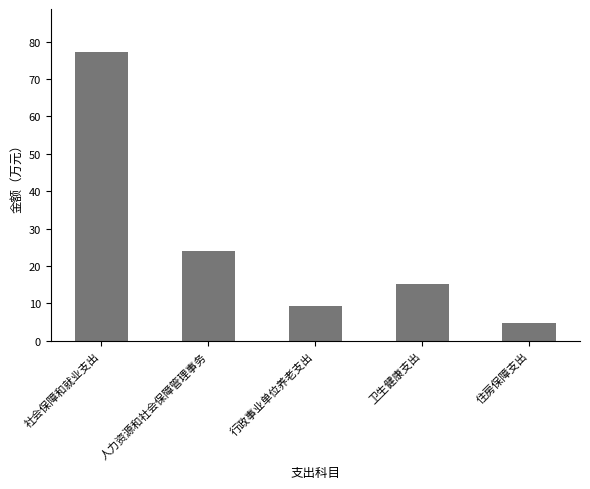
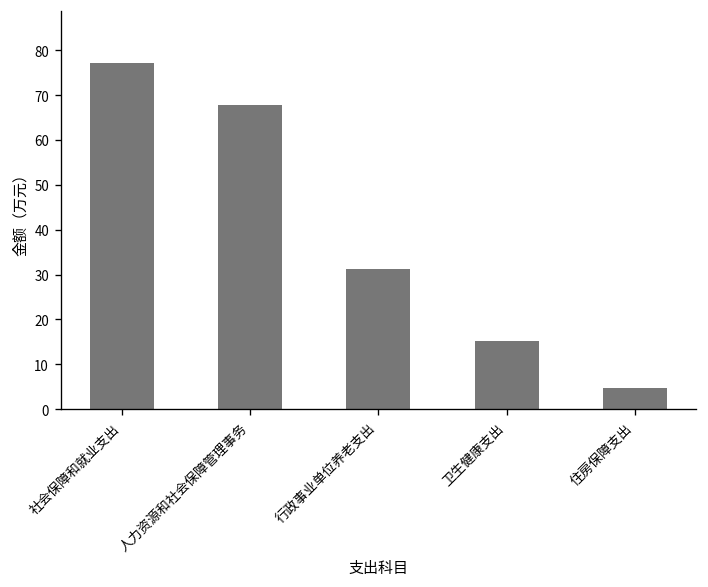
  {
    "社会保障和就业支出": 77,
-   "人力资源和社会保障管理事务": 24,
-   "行政事业单位养老支出": 9,
+   "人力资源和社会保障管理事务": 68,
+   "行政事业单位养老支出": 31,
    "卫生健康支出": 15,
    "住房保障支出": 5
  }
